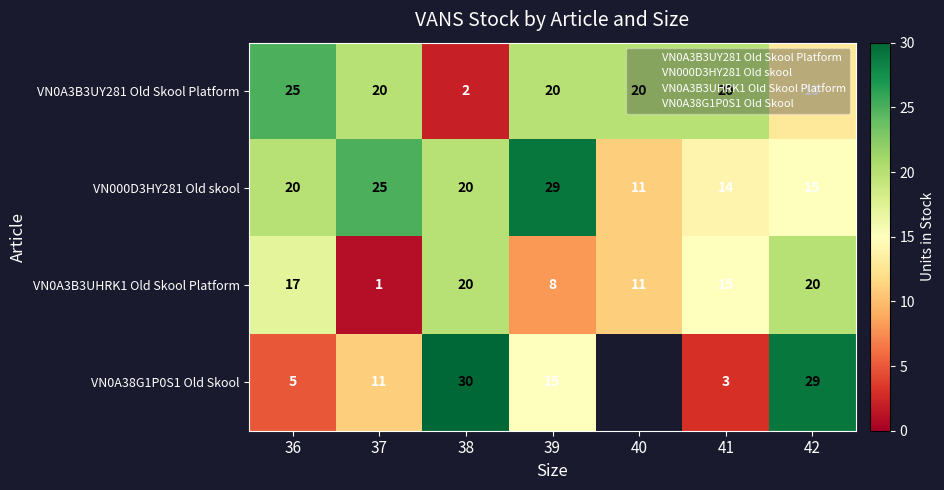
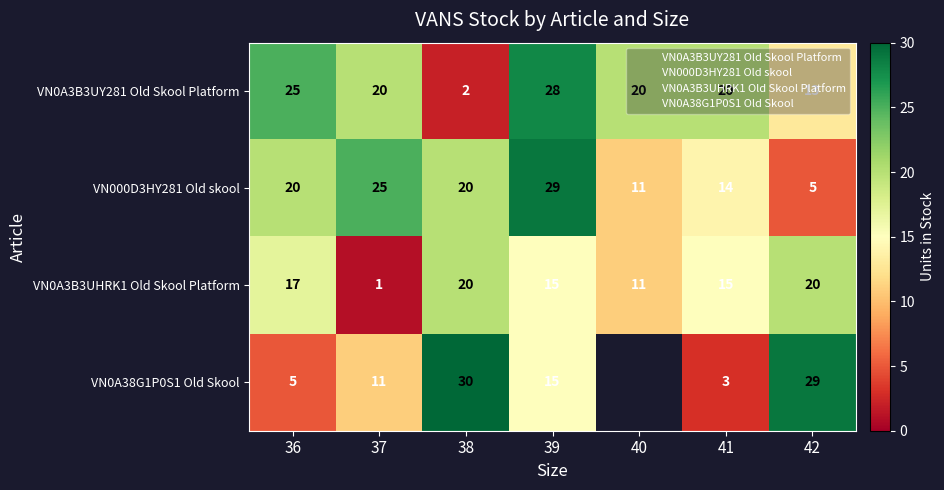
  {
    "VN0A3B3UY281 Old Skool Platform": {
      "36": 25,
      "37": 20,
      "38": 2,
-     "39": 20
+     "39": 28
    },
    "VN000D3HY281 Old skool": {
      "36": 20,
      "37": 25,
      "38": 20,
      "39": 29,
      "40": 11,
      "41": 14,
-     "42": 15
+     "42": 5
    },
    "VN0A3B3UHRK1 Old Skool Platform": {
      "36": 17,
      "37": 1,
      "38": 20,
-     "39": 8,
+     "39": 15,
      "40": 11,
      "41": 15,
      "42": 20
    },
    "VN0A38G1P0S1 Old Skool": {
      "36": 5,
      "37": 11,
      "38": 30,
      "39": 15,
      "41": 3,
      "42": 29
    }
  }
